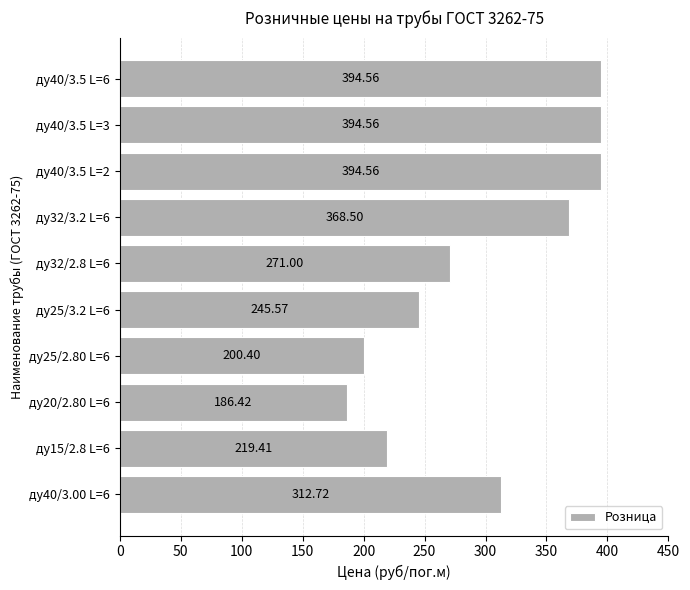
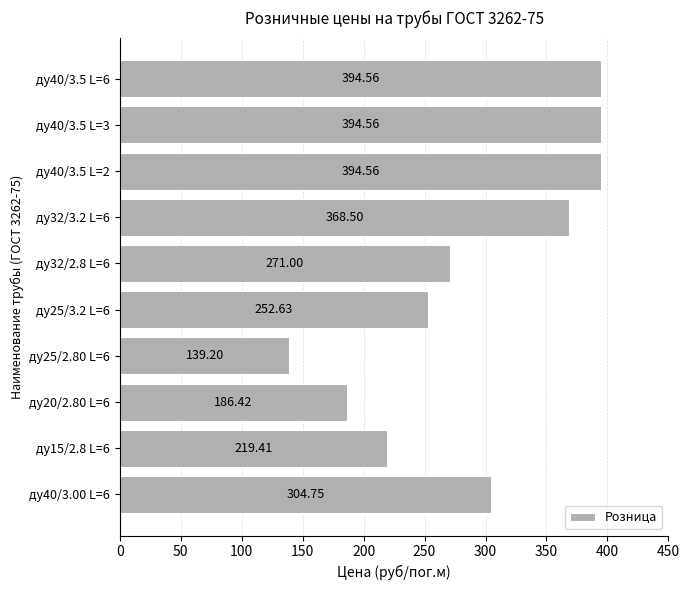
  {
    "ду40/3.5 L=6": 394.56,
    "ду40/3.5 L=3": 394.56,
    "ду40/3.5 L=2": 394.56,
    "ду32/3.2 L=6": 368.50,
    "ду32/2.8 L=6": 271.00,
-   "ду25/3.2 L=6": 245.57,
-   "ду25/2.80 L=6": 200.40,
+   "ду25/3.2 L=6": 252.63,
+   "ду25/2.80 L=6": 139.20,
    "ду20/2.80 L=6": 186.42,
    "ду15/2.8 L=6": 219.41,
-   "ду40/3.00 L=6": 312.72
+   "ду40/3.00 L=6": 304.75
  }
